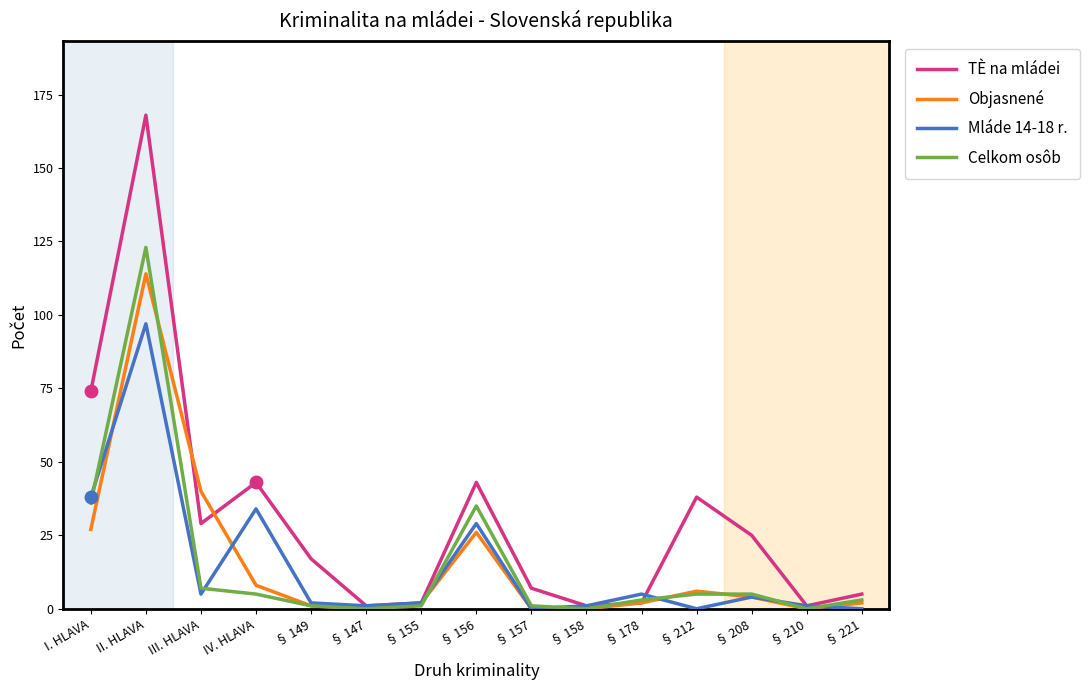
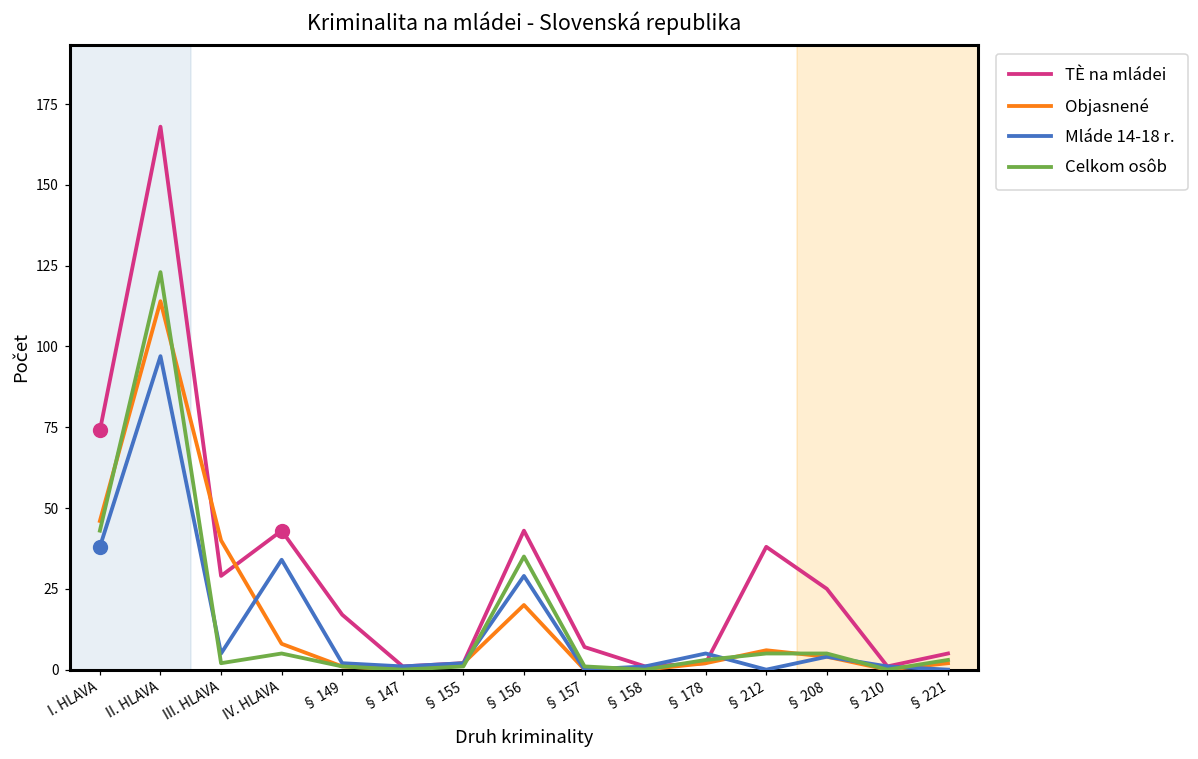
  {
    "Objasnené": {
-     "I. HLAVA": 27,
+     "I. HLAVA": 46,
      "II. HLAVA": 114,
      "III. HLAVA": 40,
      "IV. HLAVA": 8,
-     "§ 156": 26,
+     "§ 156": 20,
      "§ 212": 6,
      "§ 221": 2
    },
    "Celkom osôb": {
-     "I. HLAVA": 36,
+     "I. HLAVA": 43,
      "II. HLAVA": 123,
-     "III. HLAVA": 7,
+     "III. HLAVA": 2,
      "IV. HLAVA": 5,
      "§ 155": 1,
      "§ 156": 35,
      "§ 157": 1,
      "§ 178": 3,
      "§ 212": 5,
      "§ 208": 5,
      "§ 221": 3
    }
  }
